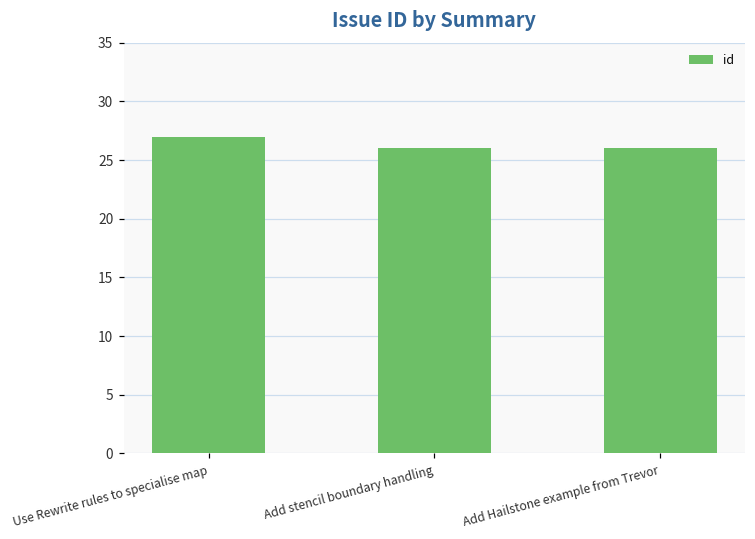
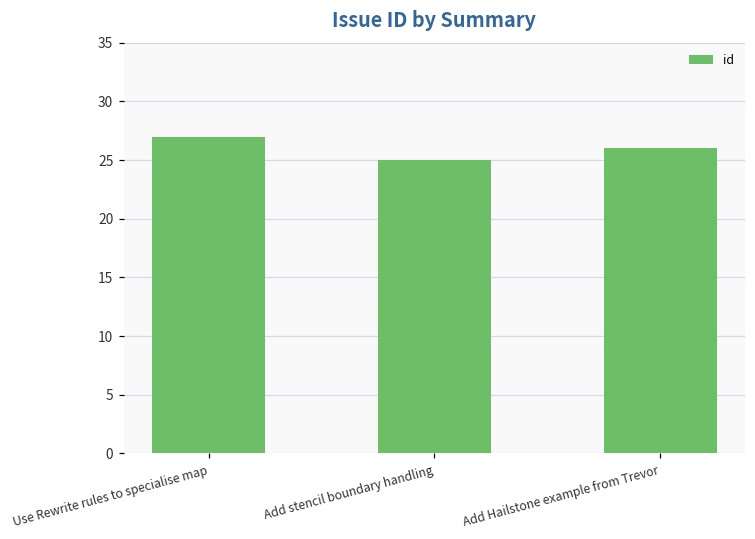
  {
    "Use Rewrite rules to specialise map": 27,
-   "Add stencil boundary handling": 26,
+   "Add stencil boundary handling": 25,
    "Add Hailstone example from Trevor": 26
  }
